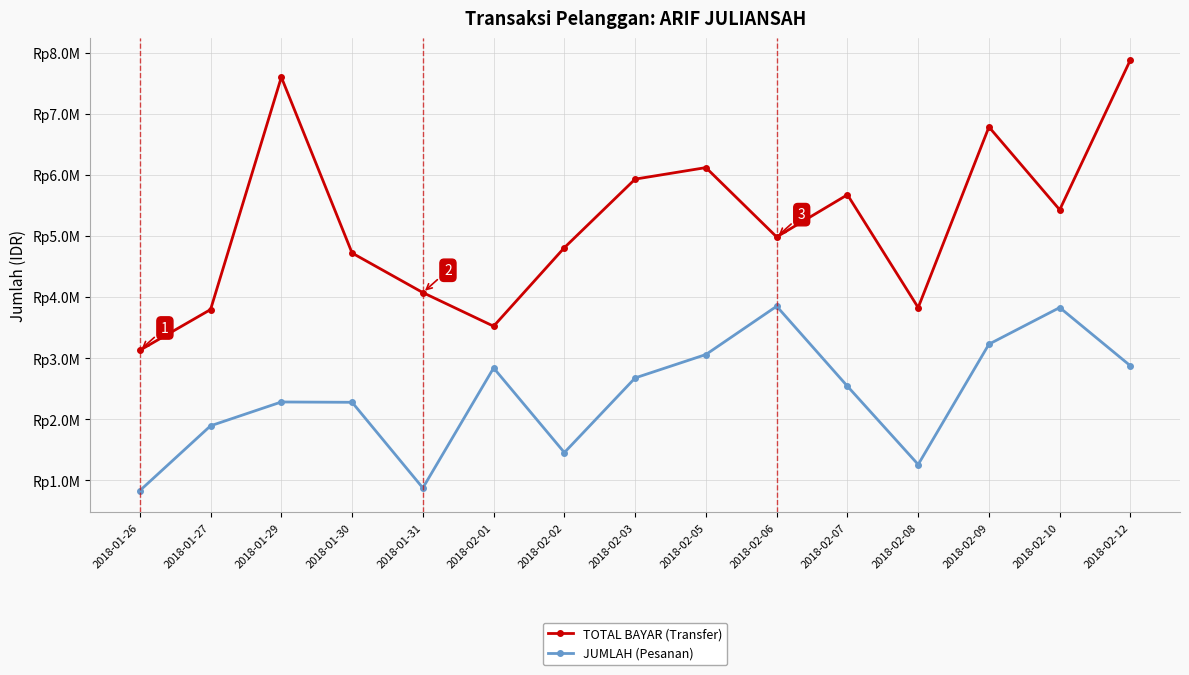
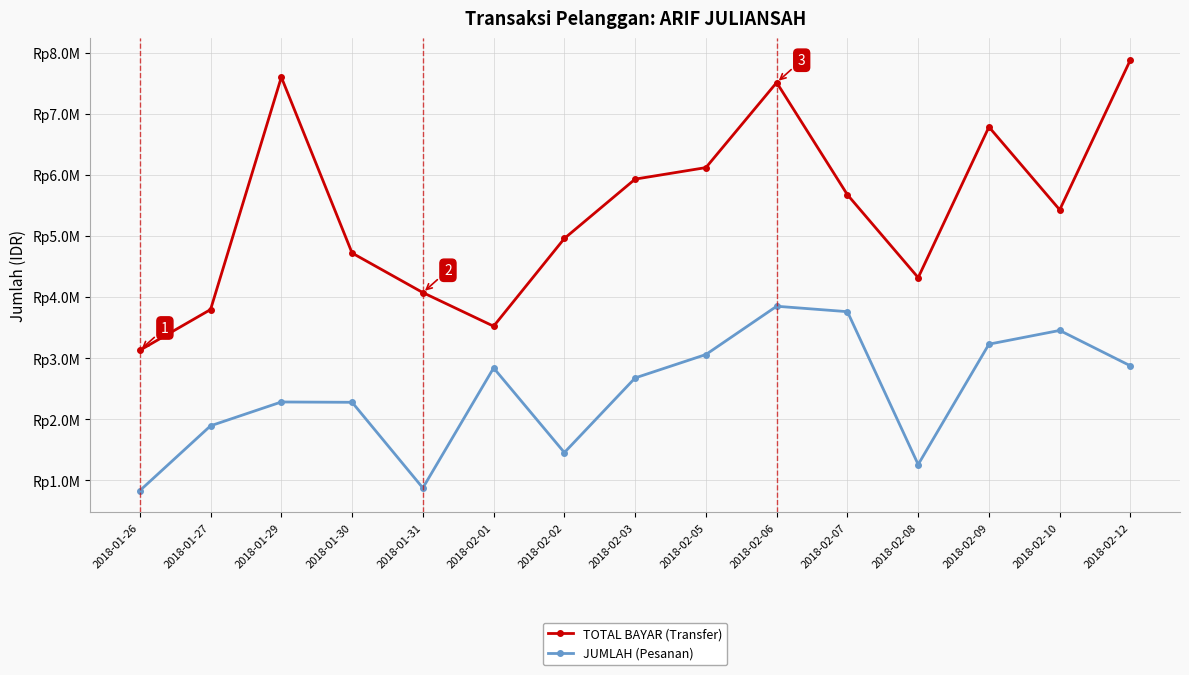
  {
    "TOTAL BAYAR (Transfer)": {
      "2018-01-27": "Rp3800000",
      "2018-01-29": "Rp7600000",
      "2018-01-30": "Rp4700000",
      "2018-01-31": "Rp4100000",
      "2018-02-01": "Rp3500000",
-     "2018-02-02": "Rp4800000",
+     "2018-02-02": "Rp5000000",
      "2018-02-03": "Rp5900000",
      "2018-02-05": "Rp6100000",
-     "2018-02-06": "Rp5000000",
+     "2018-02-06": "Rp7500000",
      "2018-02-07": "Rp5700000",
-     "2018-02-08": "Rp3800000",
+     "2018-02-08": "Rp4300000",
      "2018-02-09": "Rp6800000",
      "2018-02-10": "Rp5400000",
      "2018-02-12": "Rp7900000"
    },
    "JUMLAH (Pesanan)": {
      "2018-01-26": "Rp800000",
      "2018-01-27": "Rp1900000",
      "2018-01-29": "Rp2300000",
      "2018-01-30": "Rp2300000",
      "2018-01-31": "Rp900000",
      "2018-02-01": "Rp2800000",
      "2018-02-02": "Rp1500000",
      "2018-02-03": "Rp2700000",
      "2018-02-05": "Rp3100000",
      "2018-02-06": "Rp3900000",
-     "2018-02-07": "Rp2500000",
+     "2018-02-07": "Rp3800000",
      "2018-02-08": "Rp1300000",
      "2018-02-09": "Rp3200000",
-     "2018-02-10": "Rp3800000",
+     "2018-02-10": "Rp3500000",
      "2018-02-12": "Rp2900000"
    }
  }
